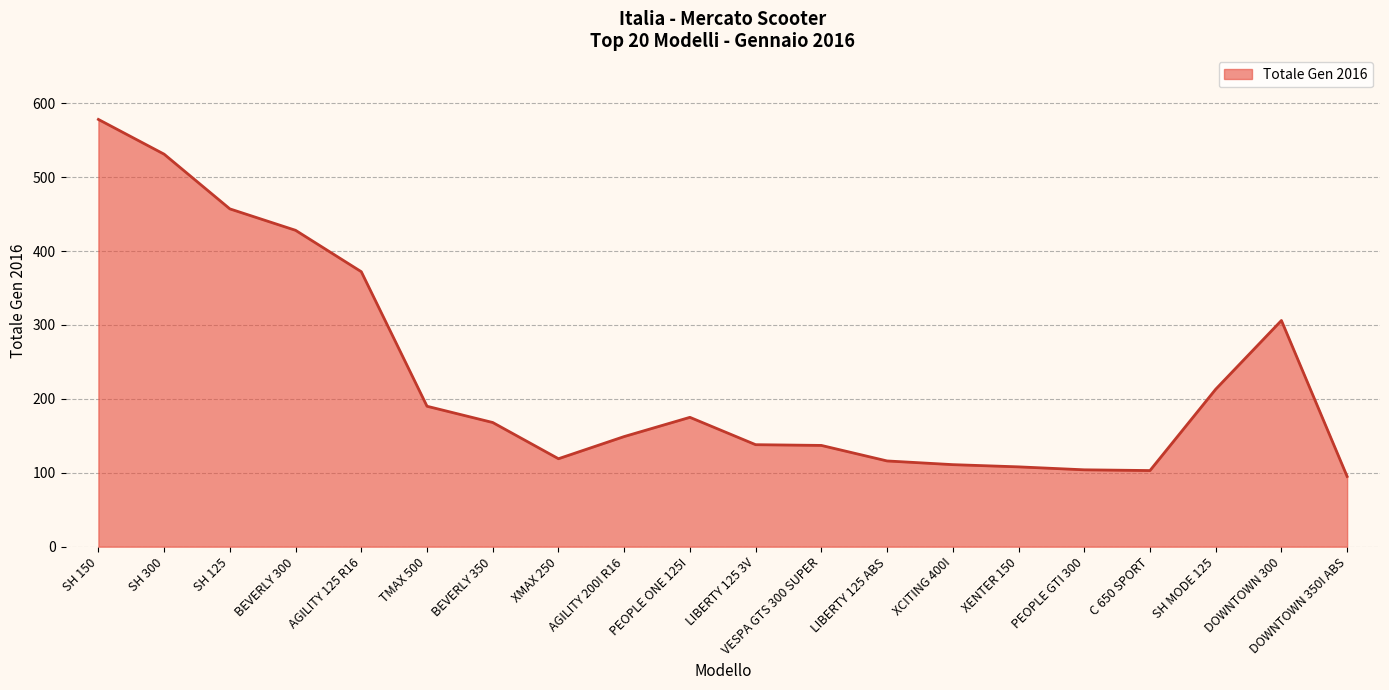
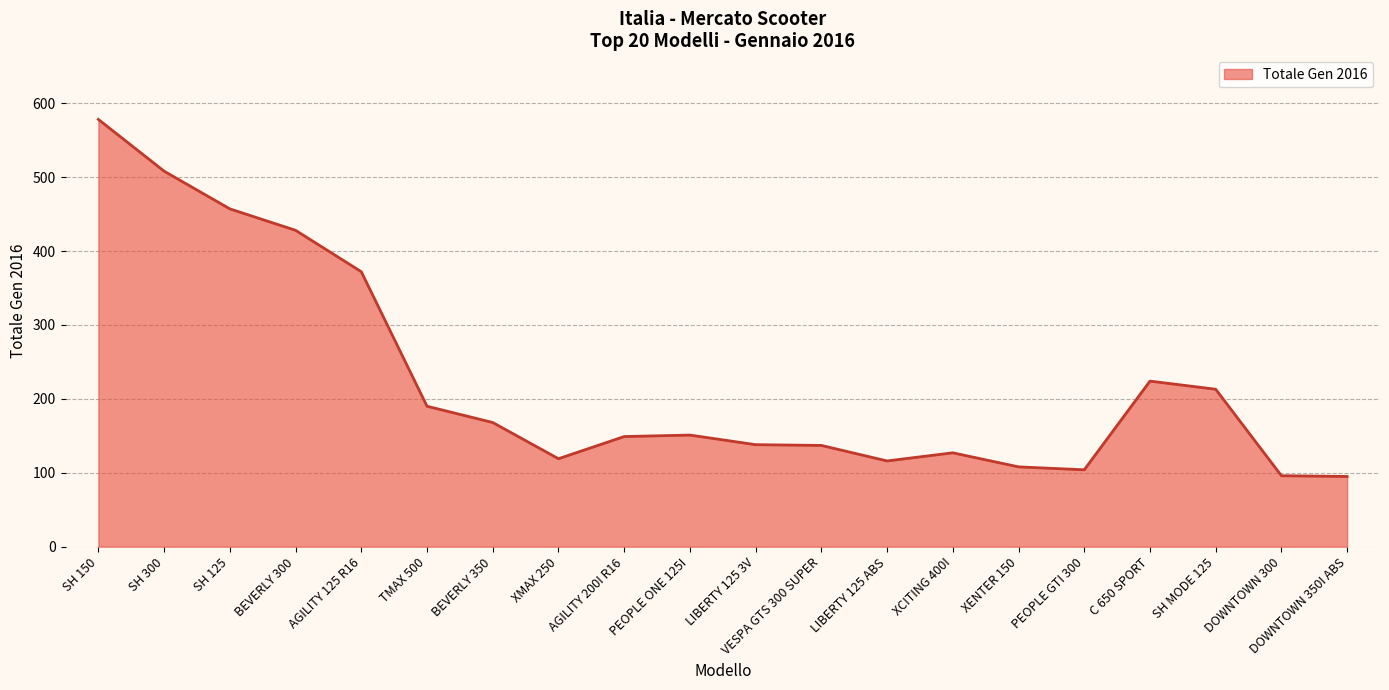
  {
    "SH 150": 580,
-   "SH 300": 530,
+   "SH 300": 510,
    "SH 125": 460,
    "BEVERLY 300": 430,
    "AGILITY 125 R16": 370,
    "TMAX 500": 190,
    "BEVERLY 350": 170,
    "XMAX 250": 120,
    "AGILITY 200I R16": 150,
-   "PEOPLE ONE 125I": 180,
+   "PEOPLE ONE 125I": 150,
    "LIBERTY 125 3V": 140,
    "VESPA GTS 300 SUPER": 140,
    "LIBERTY 125 ABS": 120,
-   "XCITING 400I": 110,
+   "XCITING 400I": 130,
    "XENTER 150": 110,
    "PEOPLE GTI 300": 100,
-   "C 650 SPORT": 100,
+   "C 650 SPORT": 220,
    "SH MODE 125": 210,
-   "DOWNTOWN 300": 310,
+   "DOWNTOWN 300": 100,
    "DOWNTOWN 350I ABS": 100
  }
